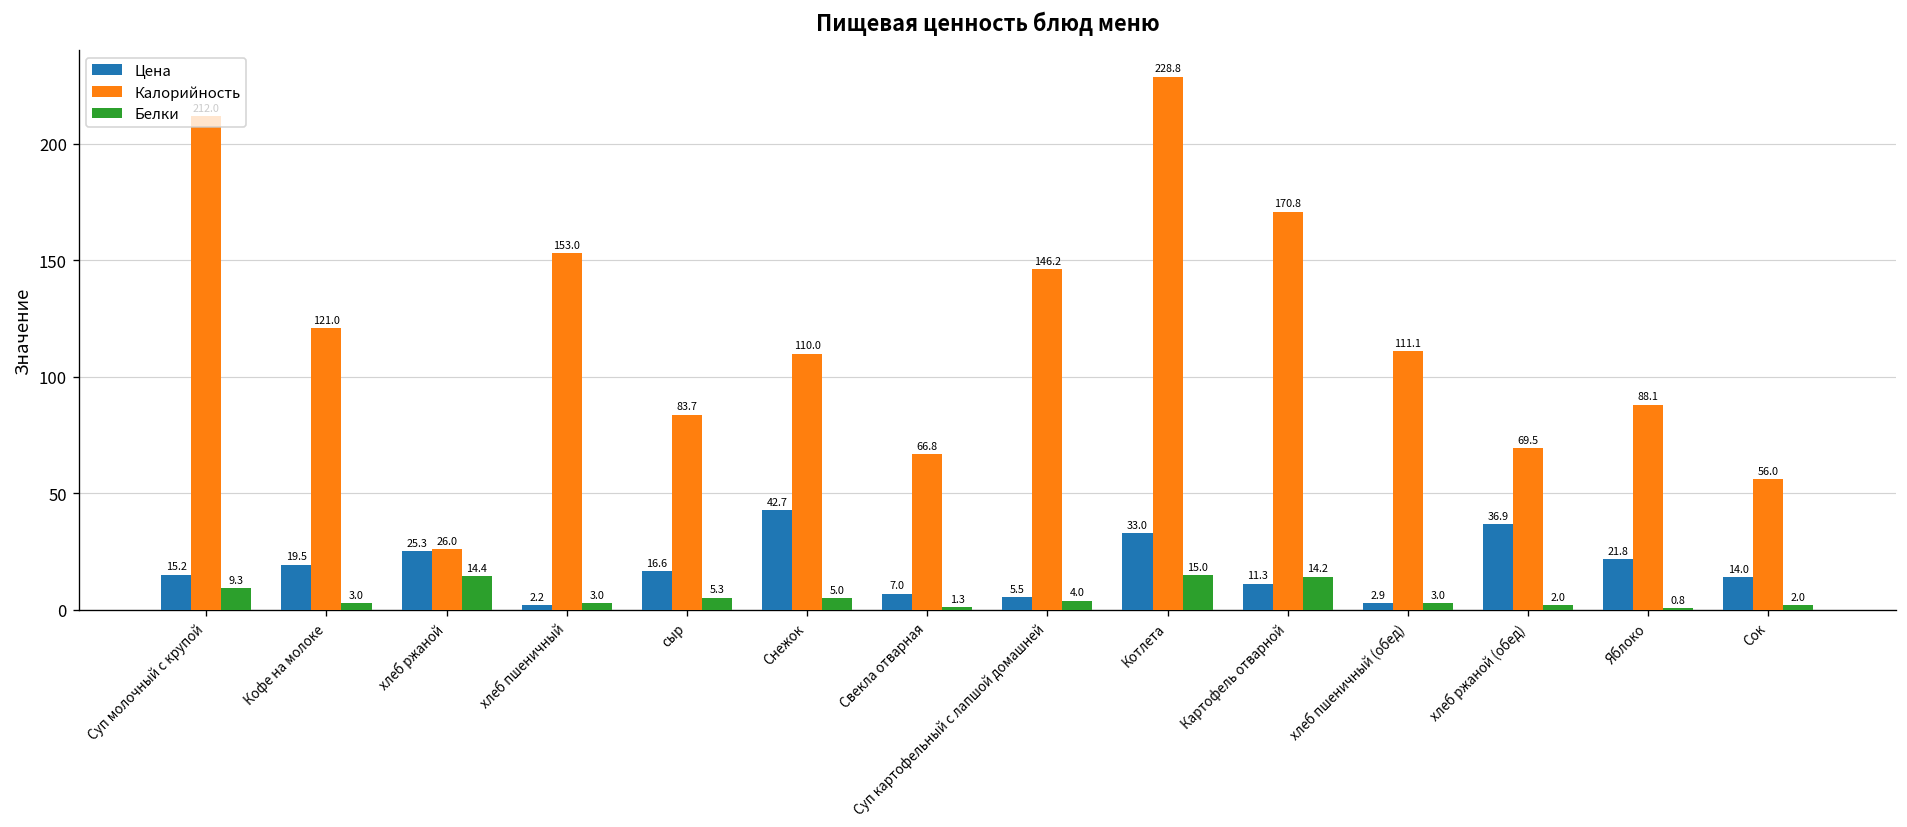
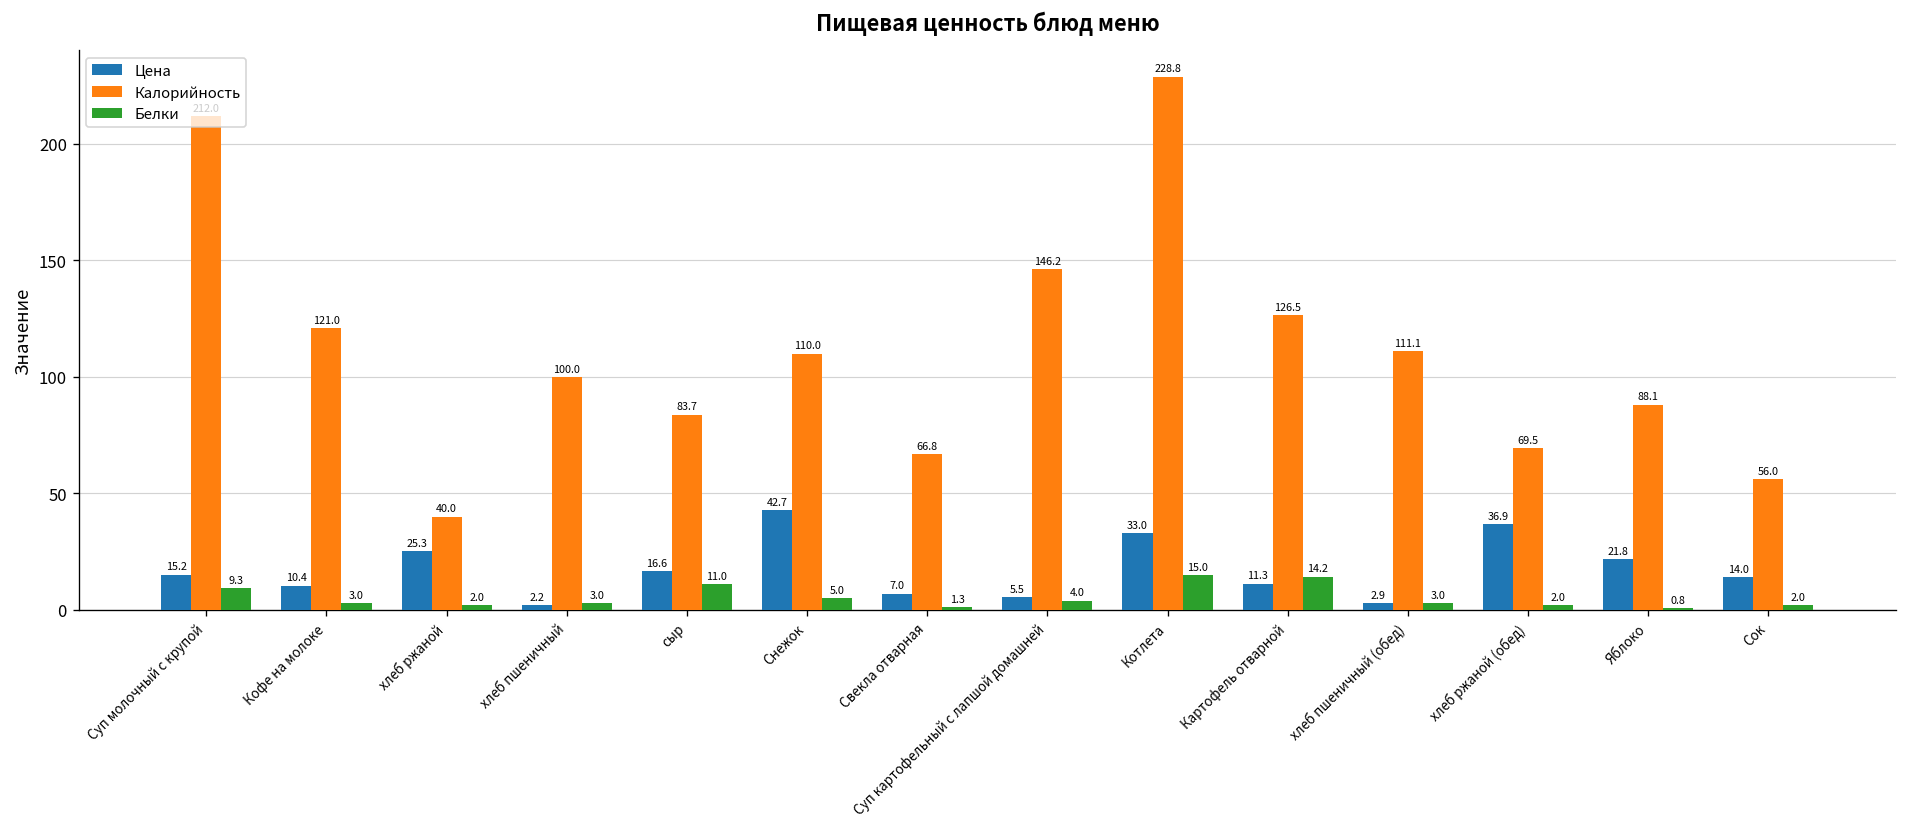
  {
    "Цена": {
      "Суп молочный с крупой": 15.2,
-     "Кофе на молоке": 19.5,
+     "Кофе на молоке": 10.4,
      "хлеб ржаной": 25.3,
      "хлеб пшеничный": 2.2,
      "сыр": 16.6,
      "Снежок": 42.7,
      "Свекла отварная": 7.0,
      "Суп картофельный с лапшой домашней": 5.5,
      "Котлета": 33.0,
      "Картофель отварной": 11.3,
      "хлеб пшеничный (обед)": 2.9,
      "хлеб ржаной (обед)": 36.9,
      "Яблоко": 21.8,
      "Сок": 14.0
    },
    "Калорийность": {
      "Кофе на молоке": 121.0,
-     "хлеб ржаной": 26.0,
-     "хлеб пшеничный": 153.0,
+     "хлеб ржаной": 40.0,
+     "хлеб пшеничный": 100.0,
      "сыр": 83.7,
      "Снежок": 110.0,
      "Свекла отварная": 66.8,
      "Суп картофельный с лапшой домашней": 146.2,
      "Котлета": 228.8,
-     "Картофель отварной": 170.8,
+     "Картофель отварной": 126.5,
      "хлеб пшеничный (обед)": 111.1,
      "хлеб ржаной (обед)": 69.5,
      "Яблоко": 88.1,
      "Сок": 56.0
    },
    "Белки": {
      "Суп молочный с крупой": 9.3,
      "Кофе на молоке": 3.0,
-     "хлеб ржаной": 14.4,
+     "хлеб ржаной": 2.0,
      "хлеб пшеничный": 3.0,
-     "сыр": 5.3,
+     "сыр": 11.0,
      "Снежок": 5.0,
      "Свекла отварная": 1.3,
      "Суп картофельный с лапшой домашней": 4.0,
      "Котлета": 15.0,
      "Картофель отварной": 14.2,
      "хлеб пшеничный (обед)": 3.0,
      "хлеб ржаной (обед)": 2.0,
      "Яблоко": 0.8,
      "Сок": 2.0
    }
  }
